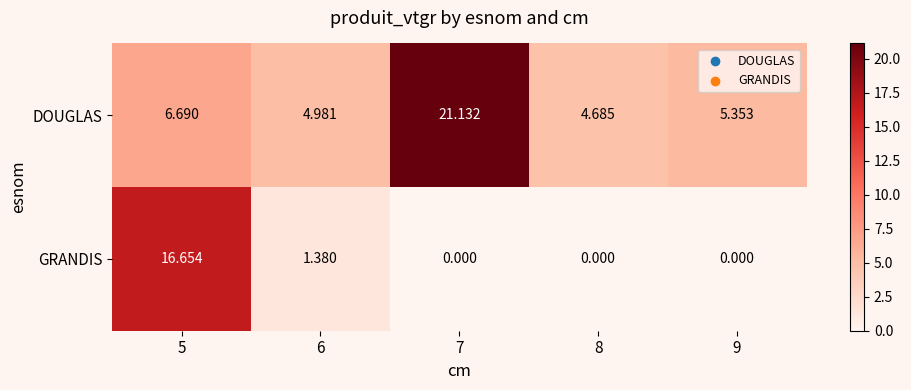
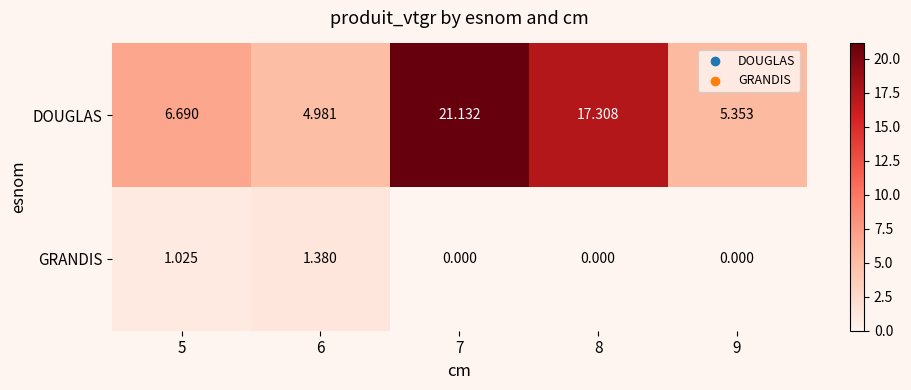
  {
    "DOUGLAS": {
      "5": 6.690,
      "6": 4.981,
      "7": 21.132,
-     "8": 4.685,
+     "8": 17.308,
      "9": 5.353
    },
    "GRANDIS": {
-     "5": 16.654,
+     "5": 1.025,
      "6": 1.380,
      "7": 0.000,
      "8": 0.000,
      "9": 0.000
    }
  }
